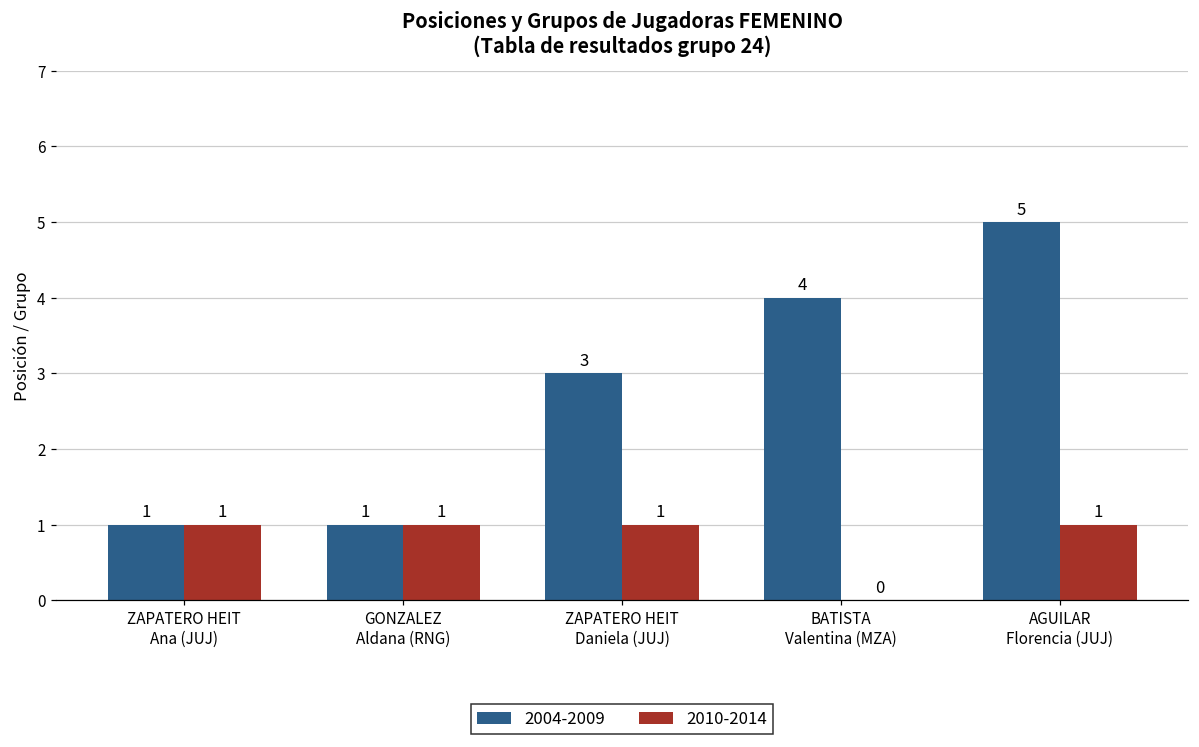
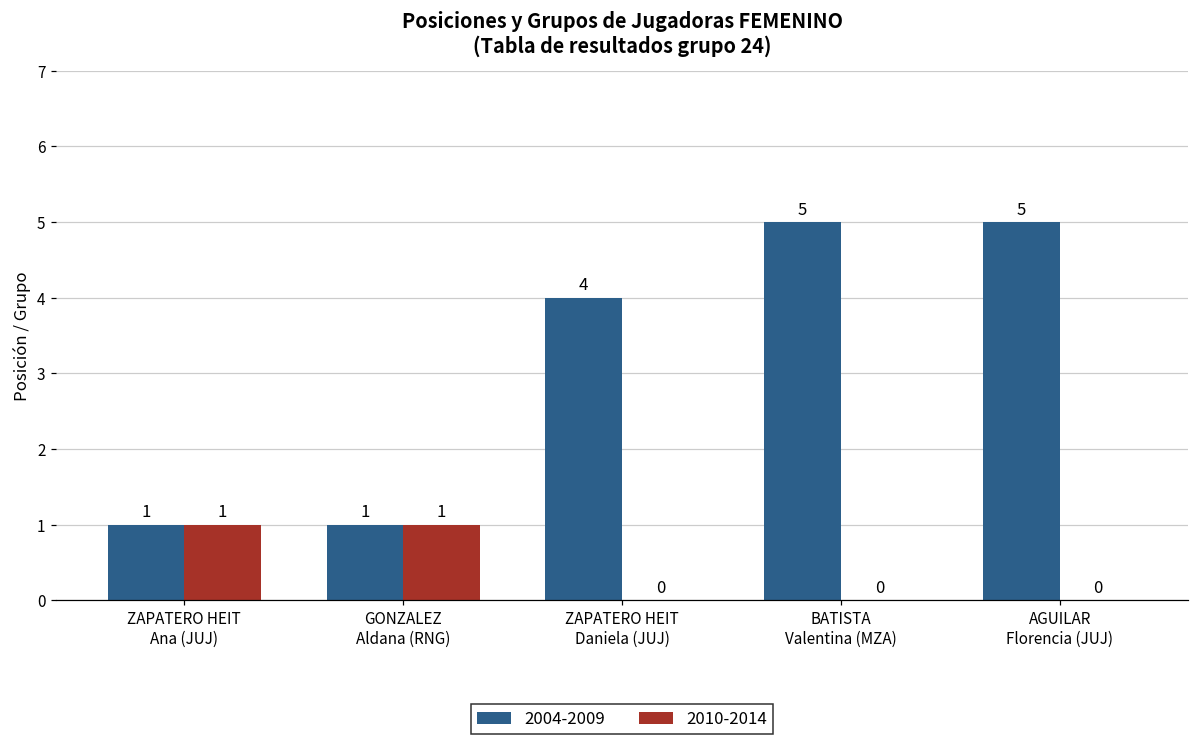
  {
    "2004-2009": {
      "ZAPATERO HEIT Ana (JUJ)": 1,
      "GONZALEZ Aldana (RNG)": 1,
-     "ZAPATERO HEIT Daniela (JUJ)": 3,
-     "BATISTA Valentina (MZA)": 4,
+     "ZAPATERO HEIT Daniela (JUJ)": 4,
+     "BATISTA Valentina (MZA)": 5,
      "AGUILAR Florencia (JUJ)": 5
    },
    "2010-2014": {
      "ZAPATERO HEIT Ana (JUJ)": 1,
      "GONZALEZ Aldana (RNG)": 1,
-     "ZAPATERO HEIT Daniela (JUJ)": 1,
+     "ZAPATERO HEIT Daniela (JUJ)": 0,
      "BATISTA Valentina (MZA)": 0,
-     "AGUILAR Florencia (JUJ)": 1
+     "AGUILAR Florencia (JUJ)": 0
    }
  }
